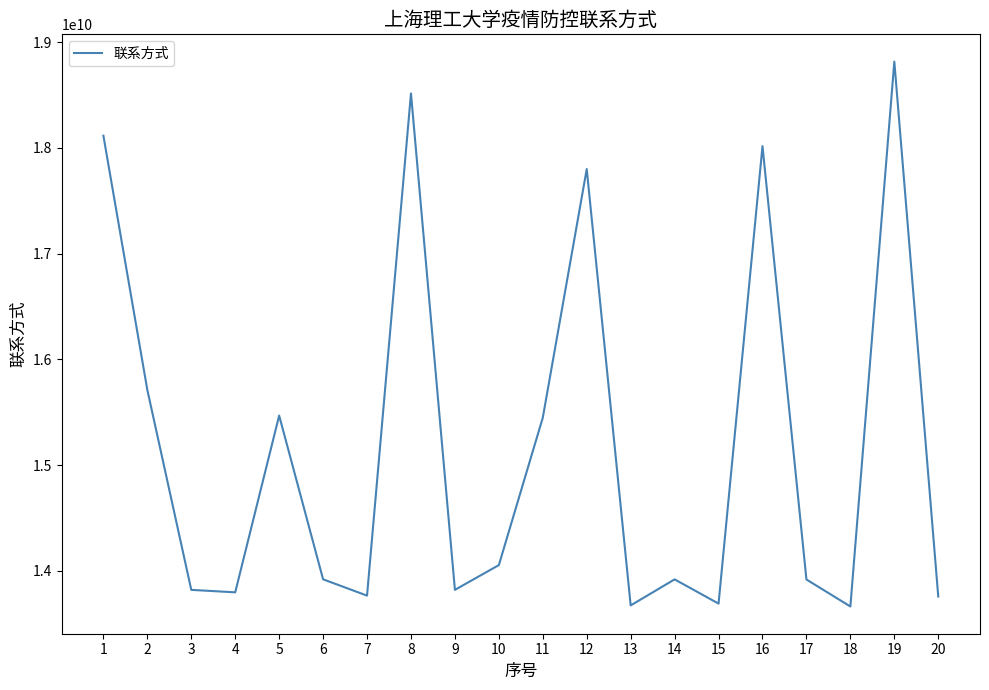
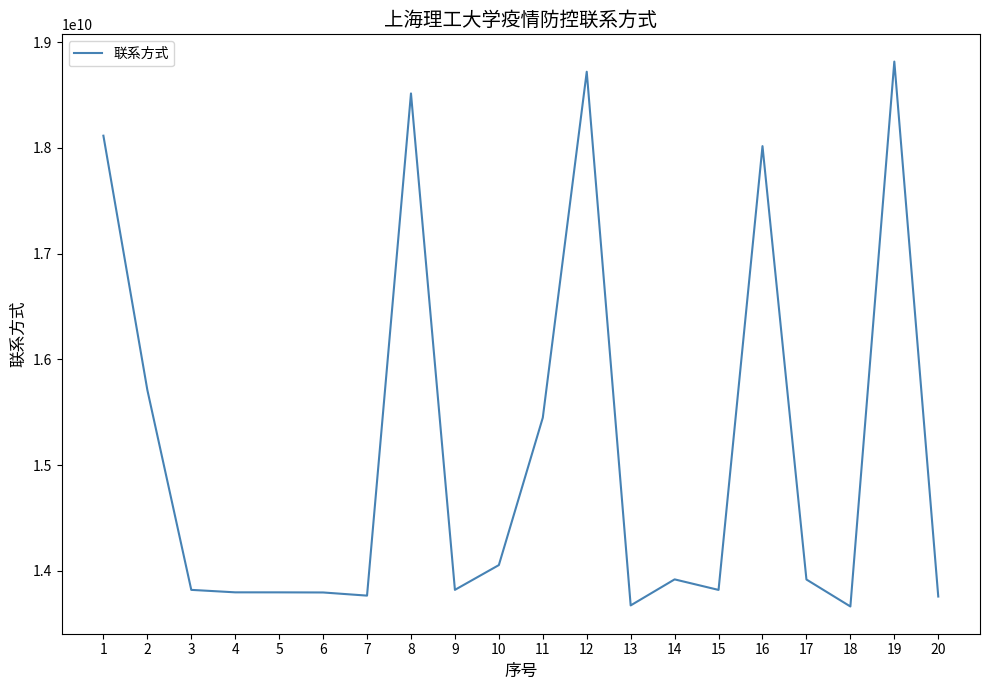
  {
    "1": 18120000000,
    "2": 15710000000,
    "3": 13820000000,
    "4": 13800000000,
-   "5": 15470000000,
-   "6": 13920000000,
+   "5": 13800000000,
+   "6": 13790000000,
    "7": 13760000000,
    "8": 18520000000,
    "9": 13820000000,
    "10": 14050000000,
    "11": 15450000000,
-   "12": 17800000000,
+   "12": 18720000000,
    "13": 13670000000,
    "14": 13920000000,
-   "15": 13690000000,
+   "15": 13820000000,
    "16": 18020000000,
    "17": 13920000000,
    "18": 13660000000,
    "19": 18820000000,
    "20": 13760000000
  }
